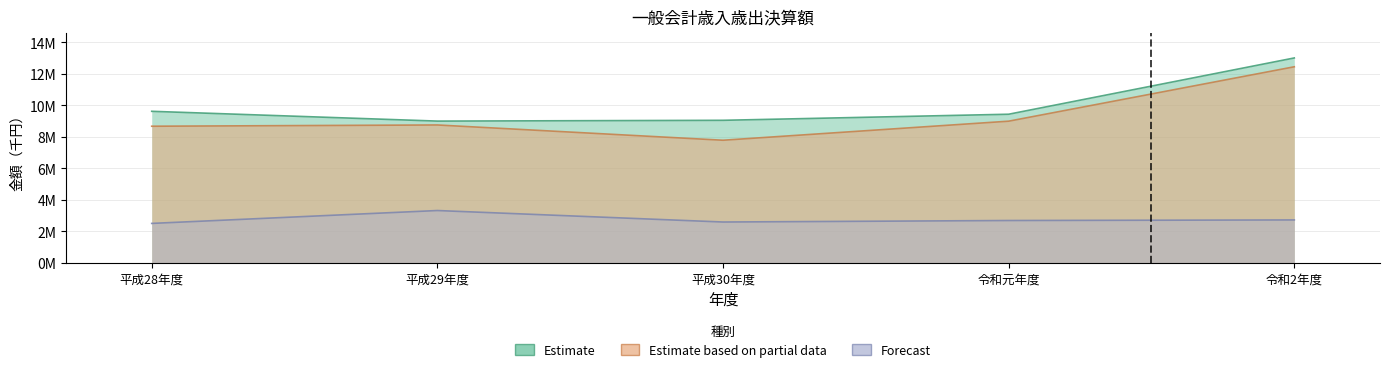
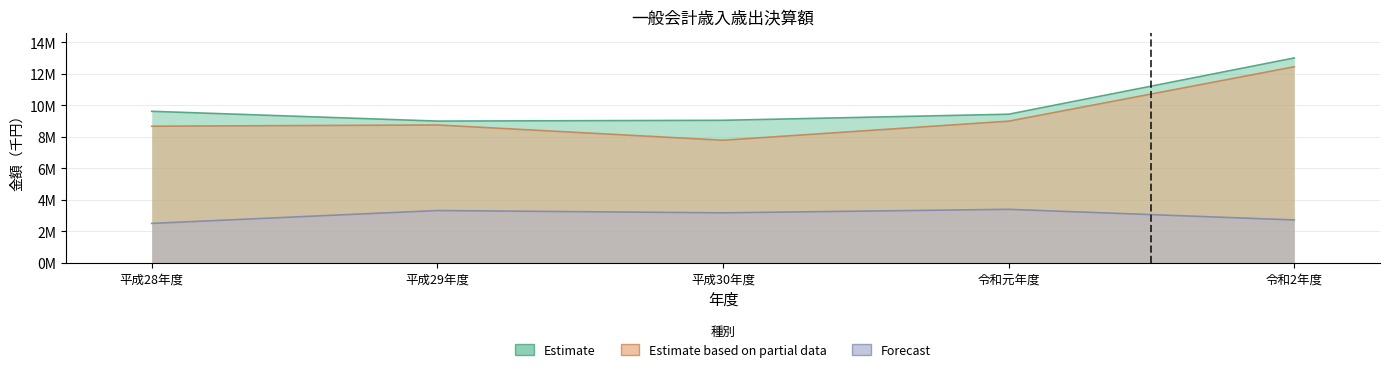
  {
    "Estimate": {
      "平成28年度": 9600000,
      "平成29年度": 9000000,
      "平成30年度": 9100000,
      "令和元年度": 9400000,
      "令和2年度": 13000000
    },
    "Estimate based on partial data": {
      "平成28年度": 8700000,
      "平成29年度": 8800000,
      "平成30年度": 7800000,
      "令和元年度": 9000000,
      "令和2年度": 12500000
    },
    "Forecast": {
      "平成28年度": 2500000,
      "平成29年度": 3300000,
-     "平成30年度": 2600000,
-     "令和元年度": 2700000,
+     "平成30年度": 3200000,
+     "令和元年度": 3400000,
      "令和2年度": 2700000
    }
  }
